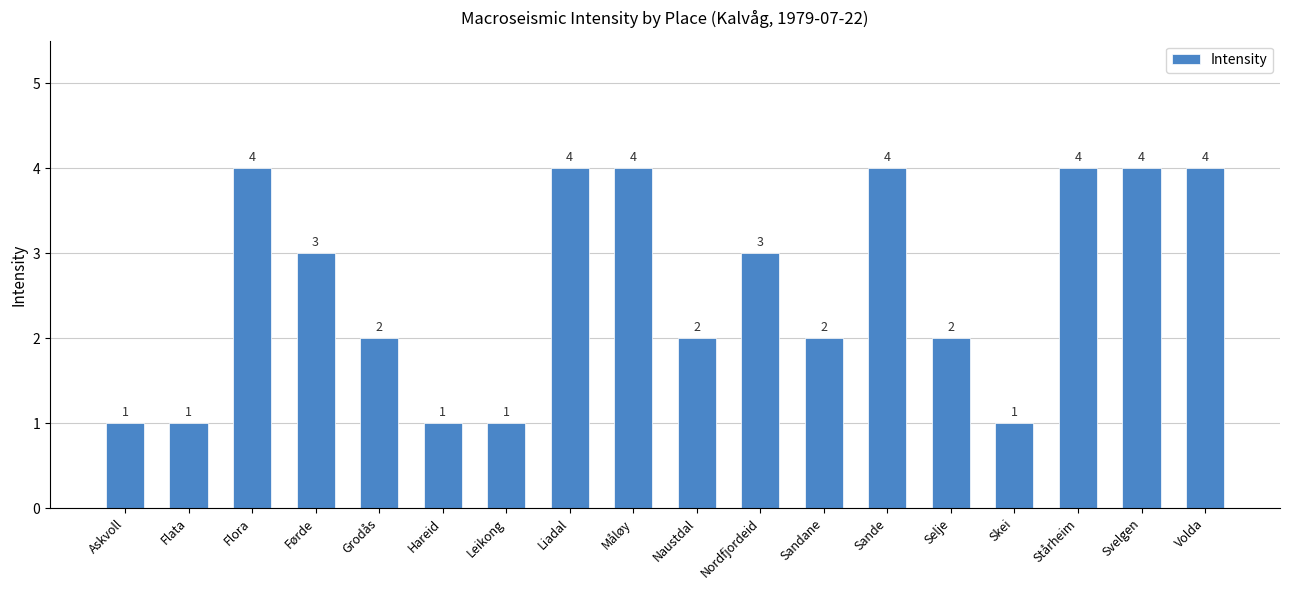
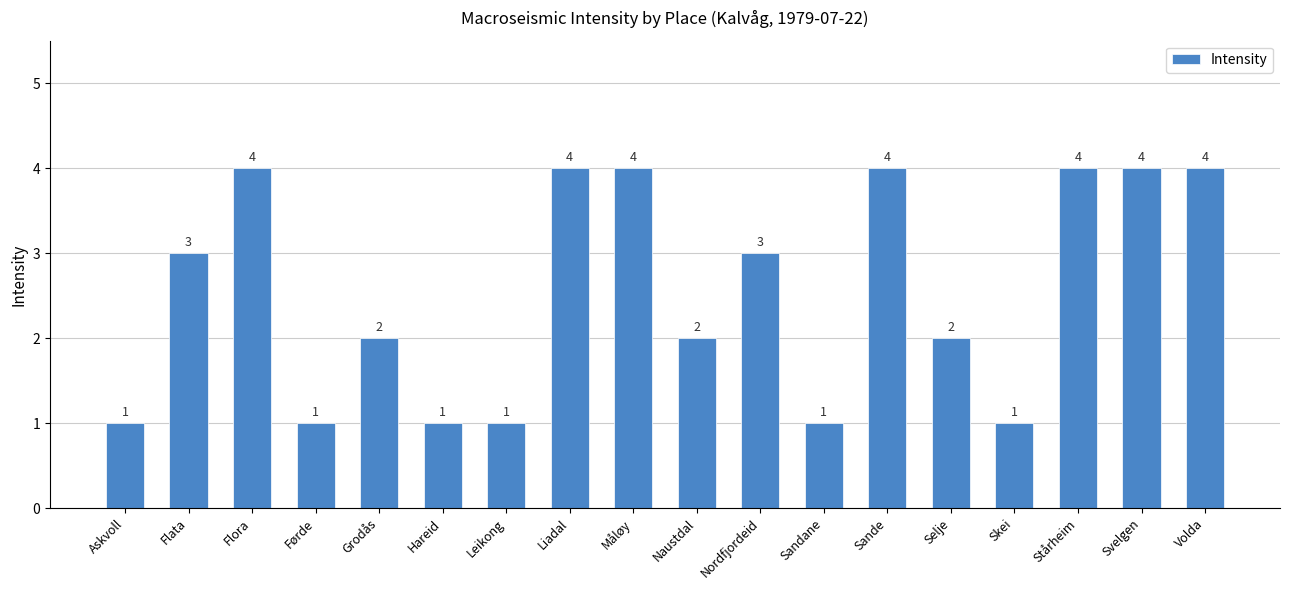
  {
    "Askvoll": 1,
-   "Flata": 1,
+   "Flata": 3,
    "Flora": 4,
-   "Førde": 3,
+   "Førde": 1,
    "Grodås": 2,
    "Hareid": 1,
    "Leikong": 1,
    "Liadal": 4,
    "Måløy": 4,
    "Naustdal": 2,
    "Nordfjordeid": 3,
-   "Sandane": 2,
+   "Sandane": 1,
    "Sande": 4,
    "Selje": 2,
    "Skei": 1,
    "Stårheim": 4,
    "Svelgen": 4,
    "Volda": 4
  }
